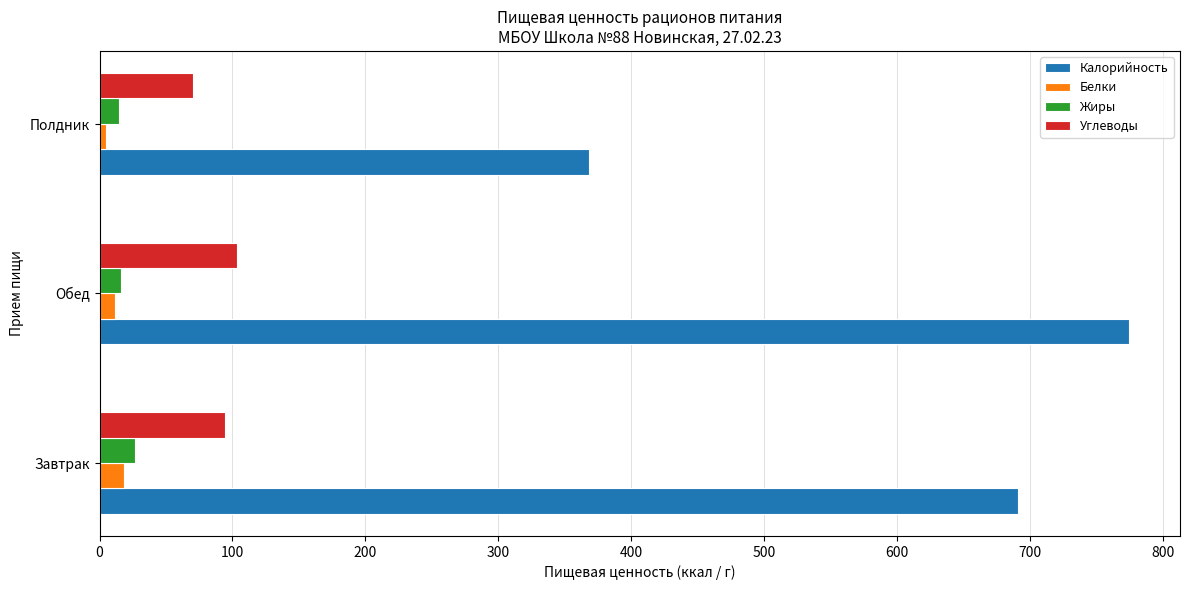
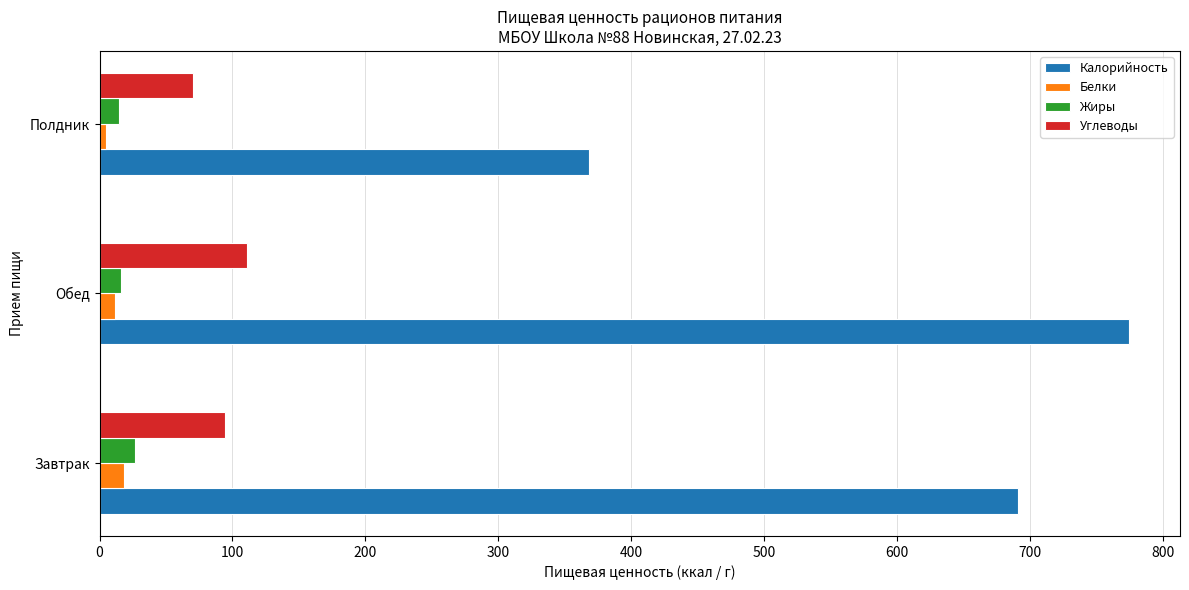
  {
    "Калорийность": {
      "Полдник": 368,
      "Обед": 774,
      "Завтрак": 691
    },
    "Белки": {
      "Полдник": 5,
      "Обед": 12,
      "Завтрак": 18
    },
    "Жиры": {
      "Полдник": 14,
      "Обед": 16,
      "Завтрак": 27
    },
    "Углеводы": {
      "Полдник": 70,
-     "Обед": 103,
+     "Обед": 111,
      "Завтрак": 94
    }
  }
